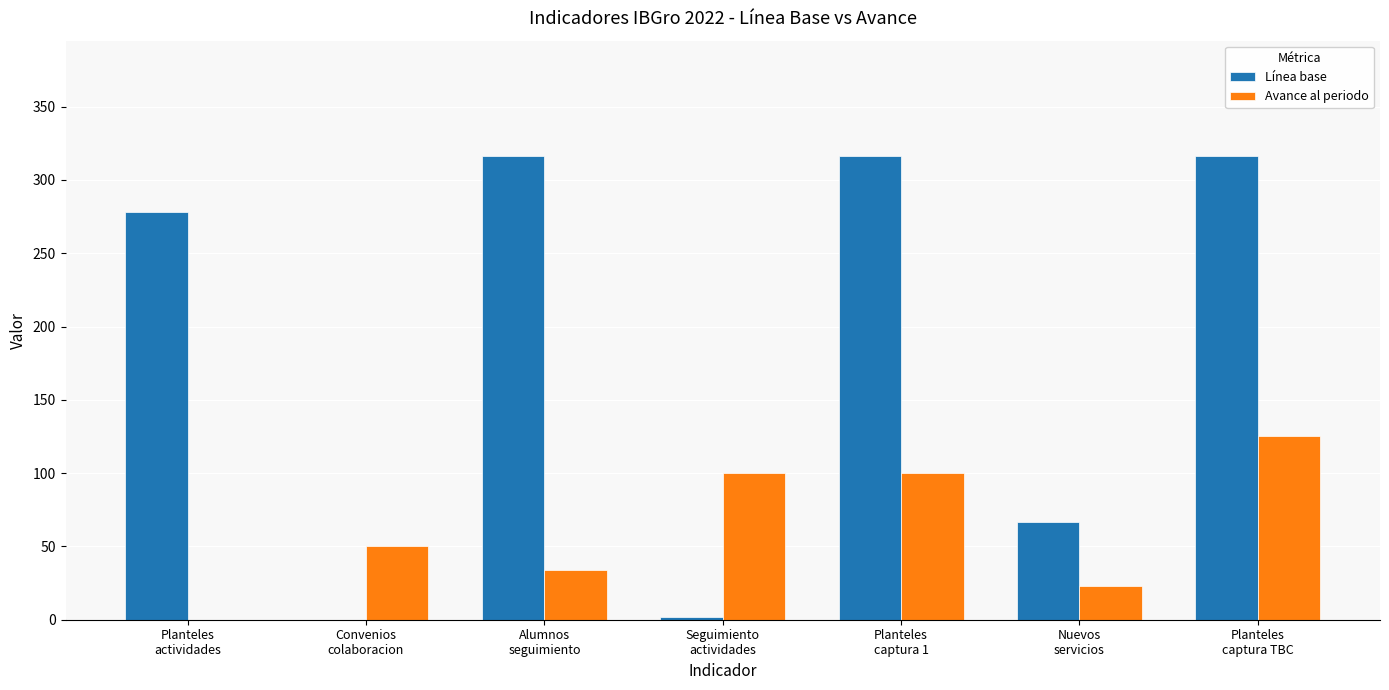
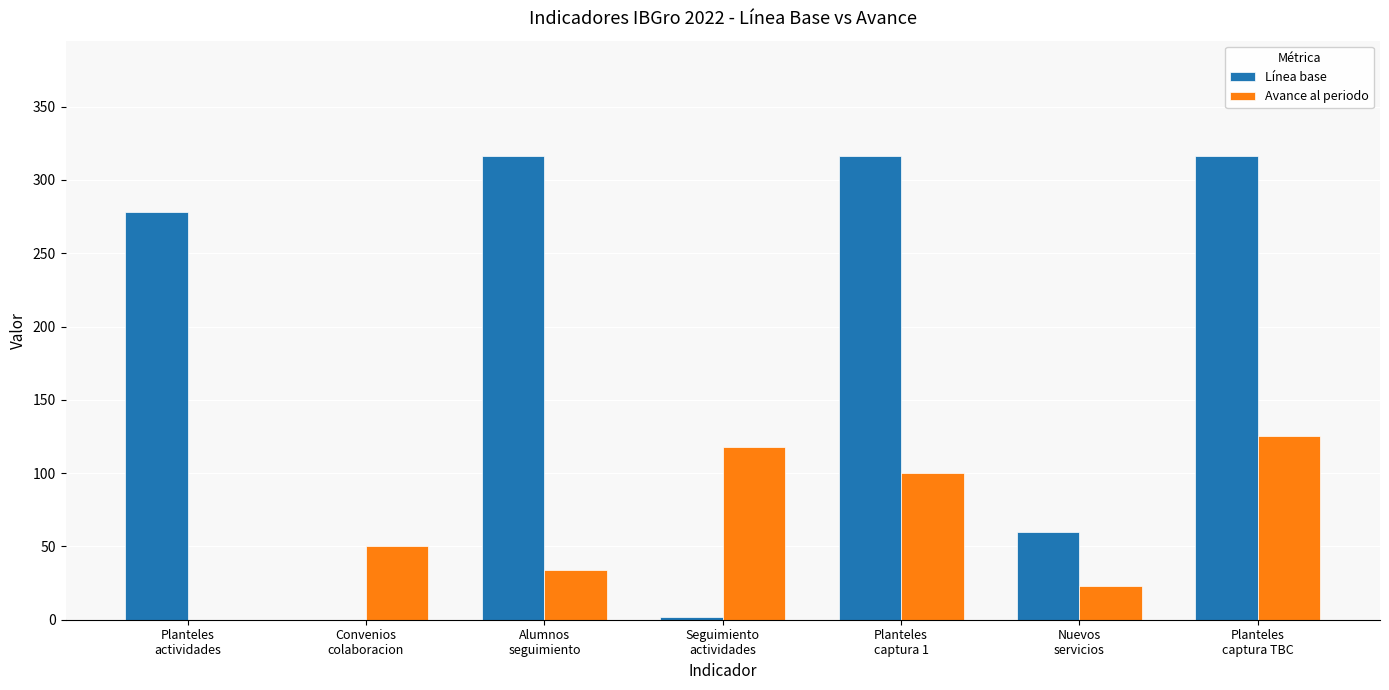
  {
    "Línea base": {
      "Planteles actividades": 278,
      "Convenios colaboracion": 0,
      "Alumnos seguimiento": 316,
      "Seguimiento actividades": 2,
      "Planteles captura 1": 316,
-     "Nuevos servicios": 67,
+     "Nuevos servicios": 60,
      "Planteles captura TBC": 316
    },
    "Avance al periodo": {
      "Planteles actividades": 0,
      "Convenios colaboracion": 50,
      "Alumnos seguimiento": 34,
-     "Seguimiento actividades": 100,
+     "Seguimiento actividades": 118,
      "Planteles captura 1": 100,
      "Nuevos servicios": 23,
      "Planteles captura TBC": 125
    }
  }
